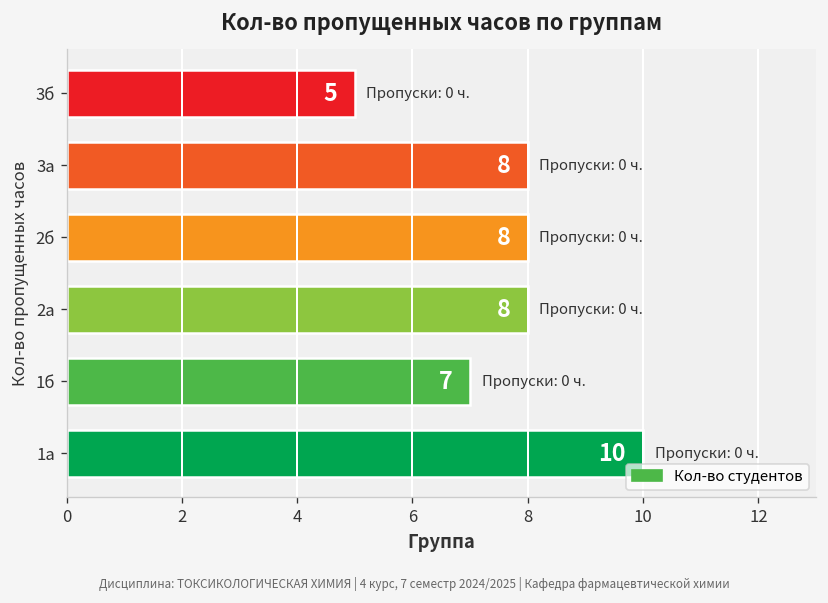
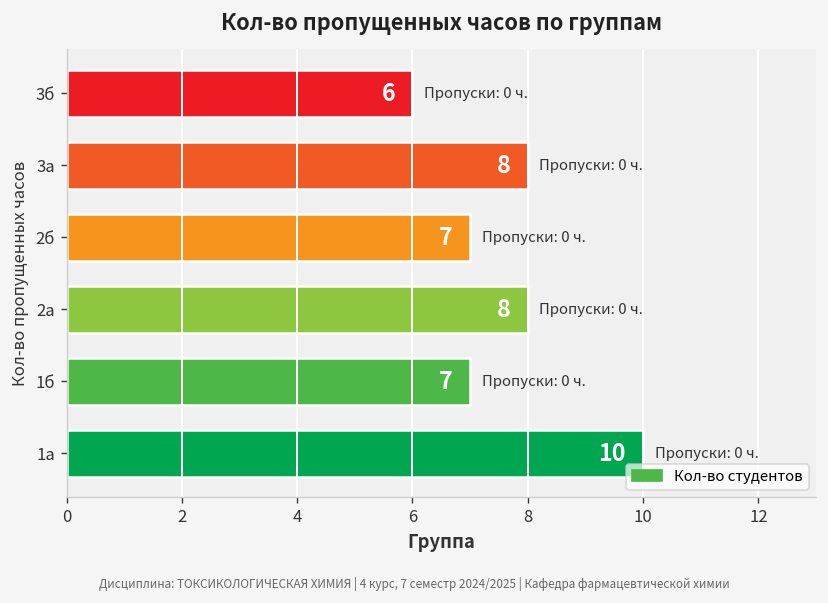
  {
-   "3б": 5,
+   "3б": 6,
    "3а": 8,
-   "2б": 8,
+   "2б": 7,
    "2а": 8,
    "1б": 7
  }
